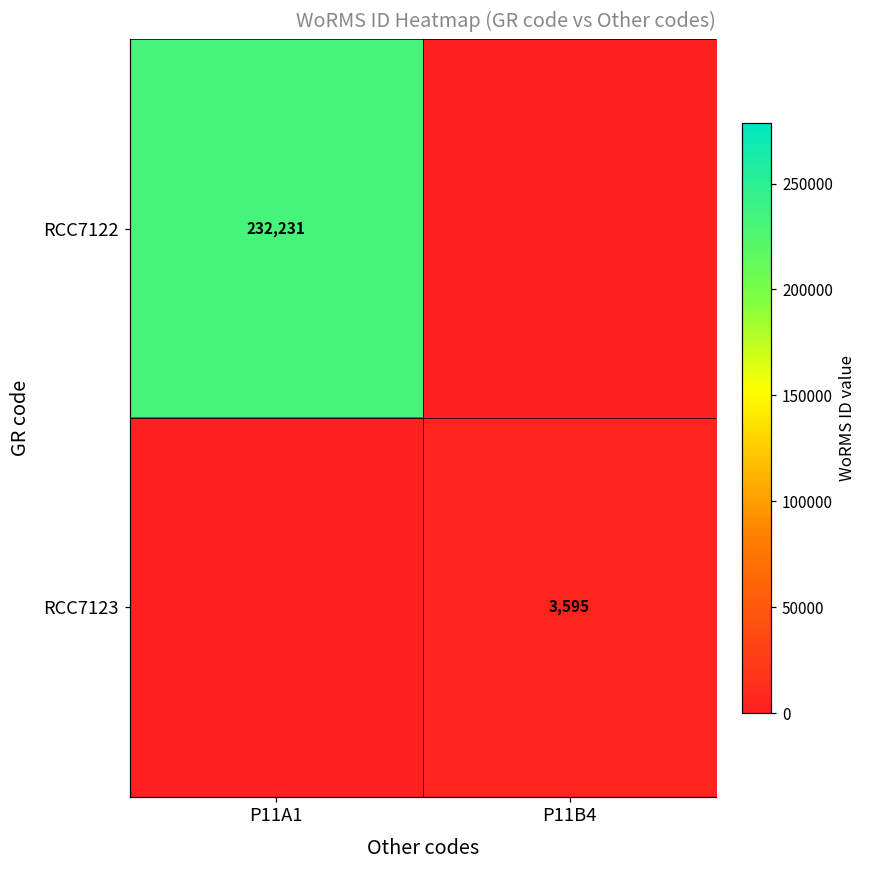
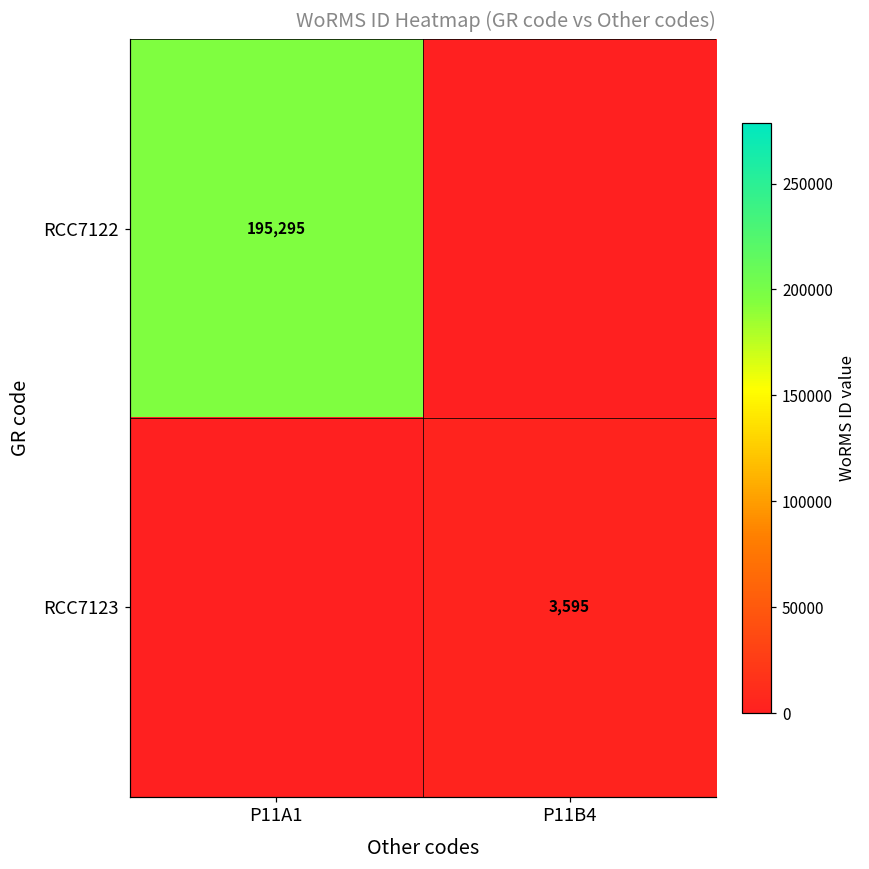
  {
    "RCC7122": {
-     "P11A1": "232,231"
+     "P11A1": "195,295"
    },
    "RCC7123": {
      "P11B4": "3,595"
    }
  }
